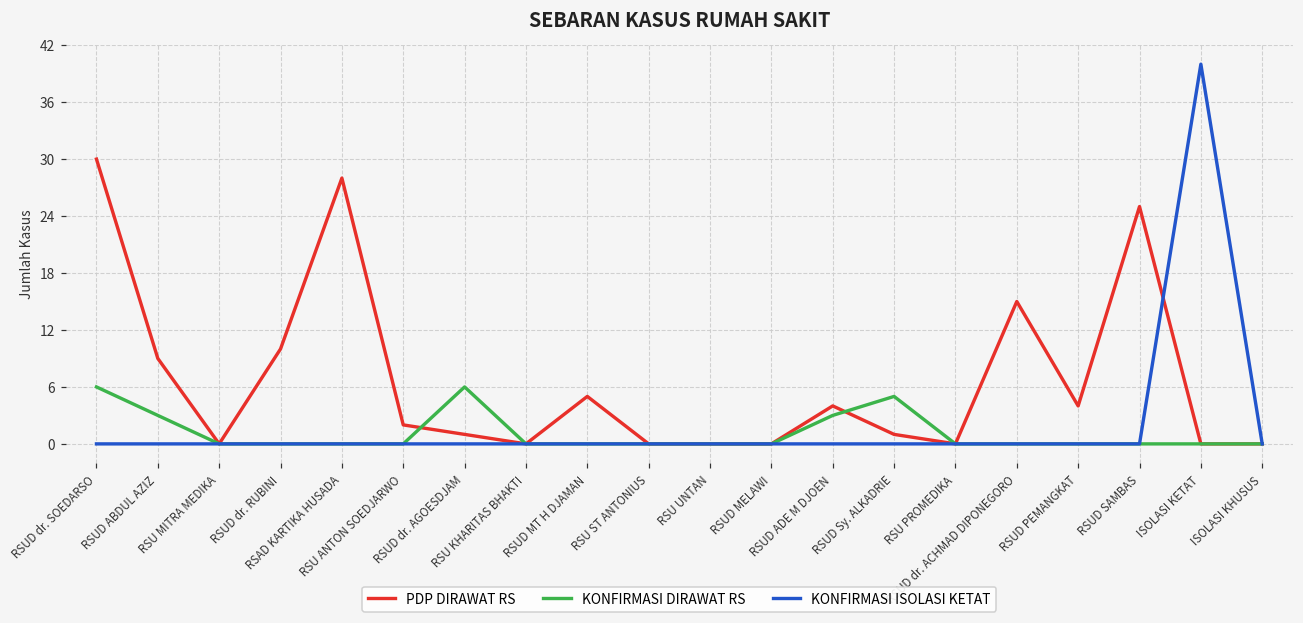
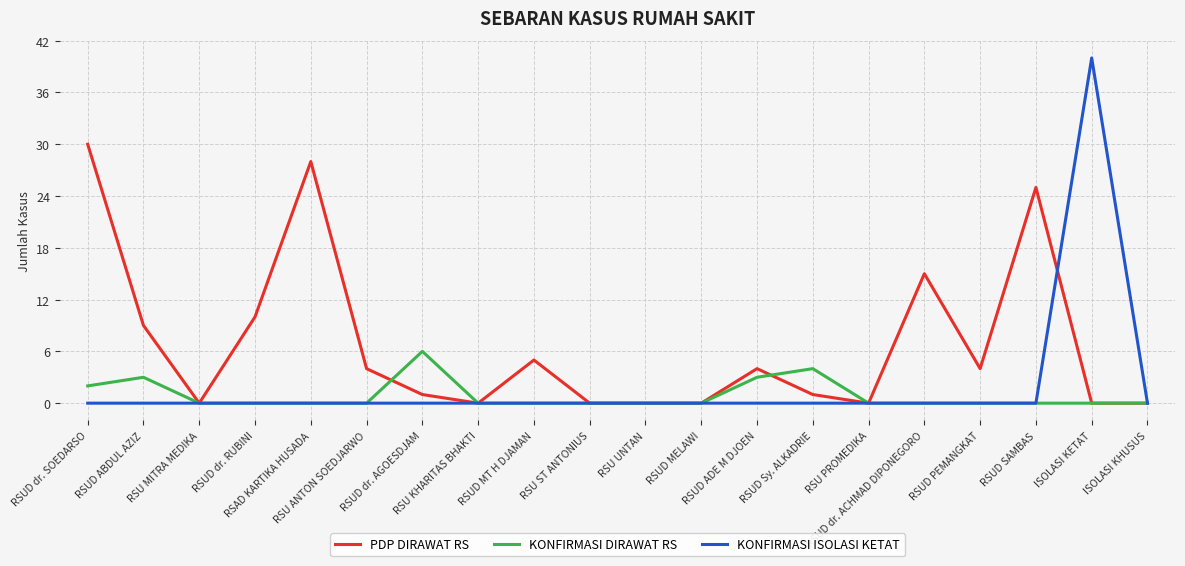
  {
    "PDP DIRAWAT RS": {
      "RSUD dr. SOEDARSO": 30,
      "RSUD ABDUL AZIZ": 9,
      "RSUD dr. RUBINI": 10,
      "RSAD KARTIKA HUSADA": 28,
-     "RSU ANTON SOEDJARWO": 2,
+     "RSU ANTON SOEDJARWO": 4,
      "RSUD dr. AGOESDJAM": 1,
      "RSUD MT H DJAMAN": 5,
      "RSUD ADE M DJOEN": 4,
      "RSUD Sy. ALKADRIE": 1,
      "RSUD dr. ACHMAD DIPONEGORO": 15,
      "RSUD PEMANGKAT": 4,
      "RSUD SAMBAS": 25
    },
    "KONFIRMASI DIRAWAT RS": {
-     "RSUD dr. SOEDARSO": 6,
+     "RSUD dr. SOEDARSO": 2,
      "RSUD ABDUL AZIZ": 3,
      "RSUD dr. AGOESDJAM": 6,
      "RSUD ADE M DJOEN": 3,
-     "RSUD Sy. ALKADRIE": 5
+     "RSUD Sy. ALKADRIE": 4
    },
    "KONFIRMASI ISOLASI KETAT": {
      "RSUD dr. SOEDARSO": 0,
      "RSUD ABDUL AZIZ": 0,
      "RSUD dr. AGOESDJAM": 0,
      "RSUD ADE M DJOEN": 0,
      "RSUD Sy. ALKADRIE": 0,
      "ISOLASI KETAT": 40
    }
  }
